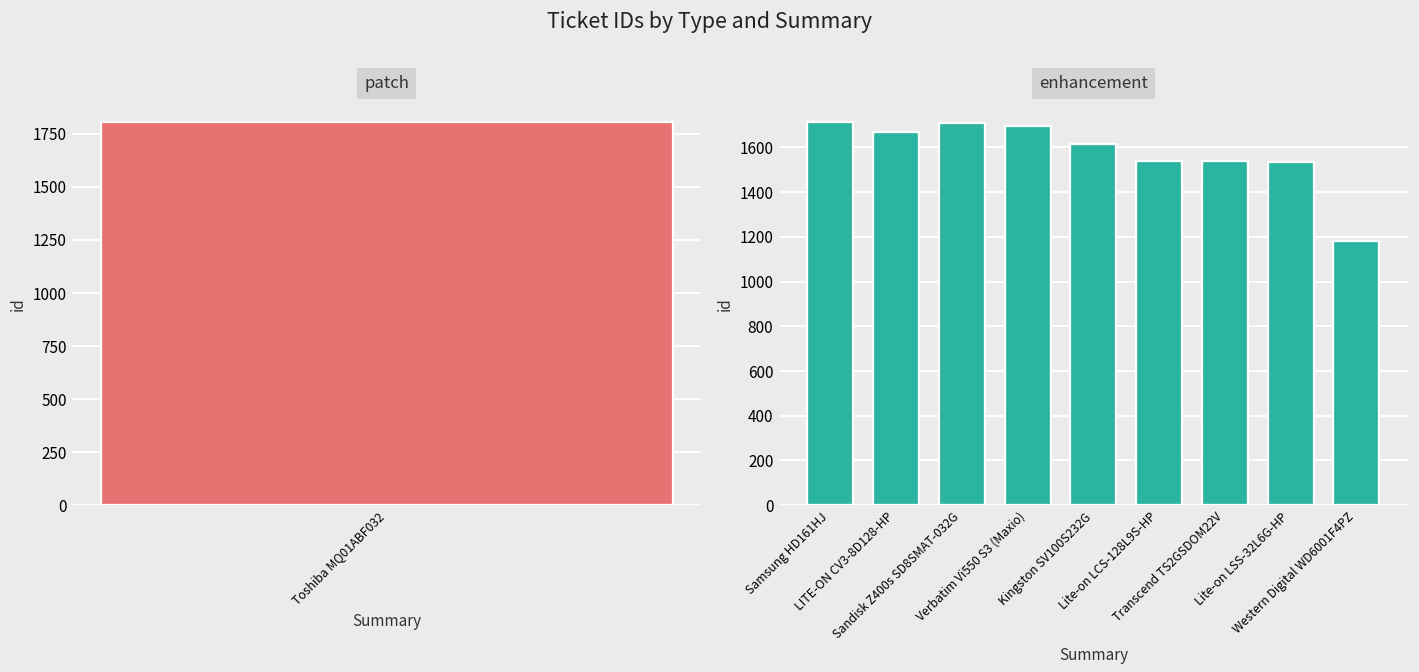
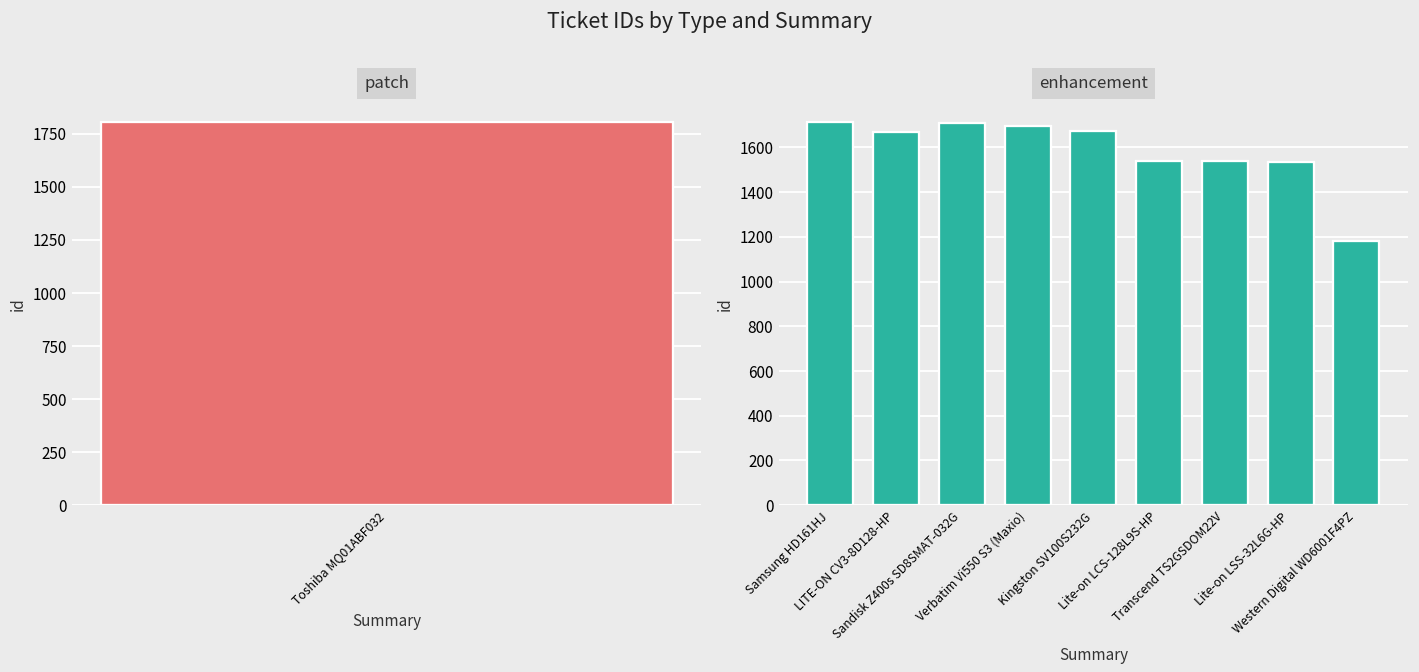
  {
    "patch": {
      "Toshiba MQ01ABF032": 1800
    },
    "enhancement": {
      "Samsung HD161HJ": 1710,
      "LITE-ON CV3-8D128-HP": 1670,
      "Sandisk Z400s SD8SMAT-032G": 1710,
      "Verbatim Vi550 S3 (Maxio)": 1700,
-     "Kingston SV100S232G": 1620,
+     "Kingston SV100S232G": 1670,
      "Lite-on LCS-128L9S-HP": 1540,
      "Transcend TS2GSDOM22V": 1540,
      "Lite-on LSS-32L6G-HP": 1530,
      "Western Digital WD6001F4PZ": 1180
    }
  }
